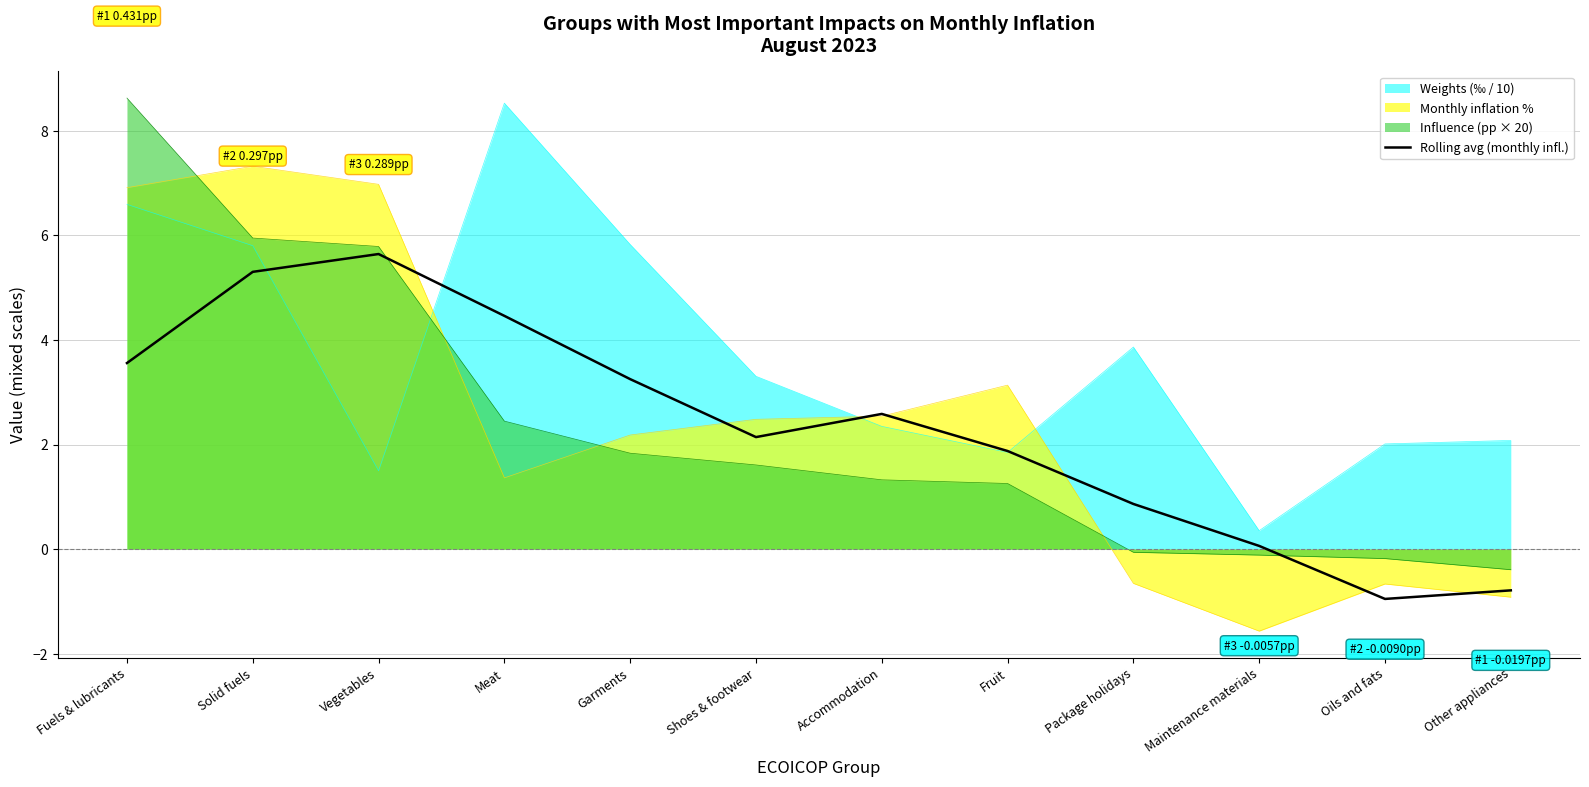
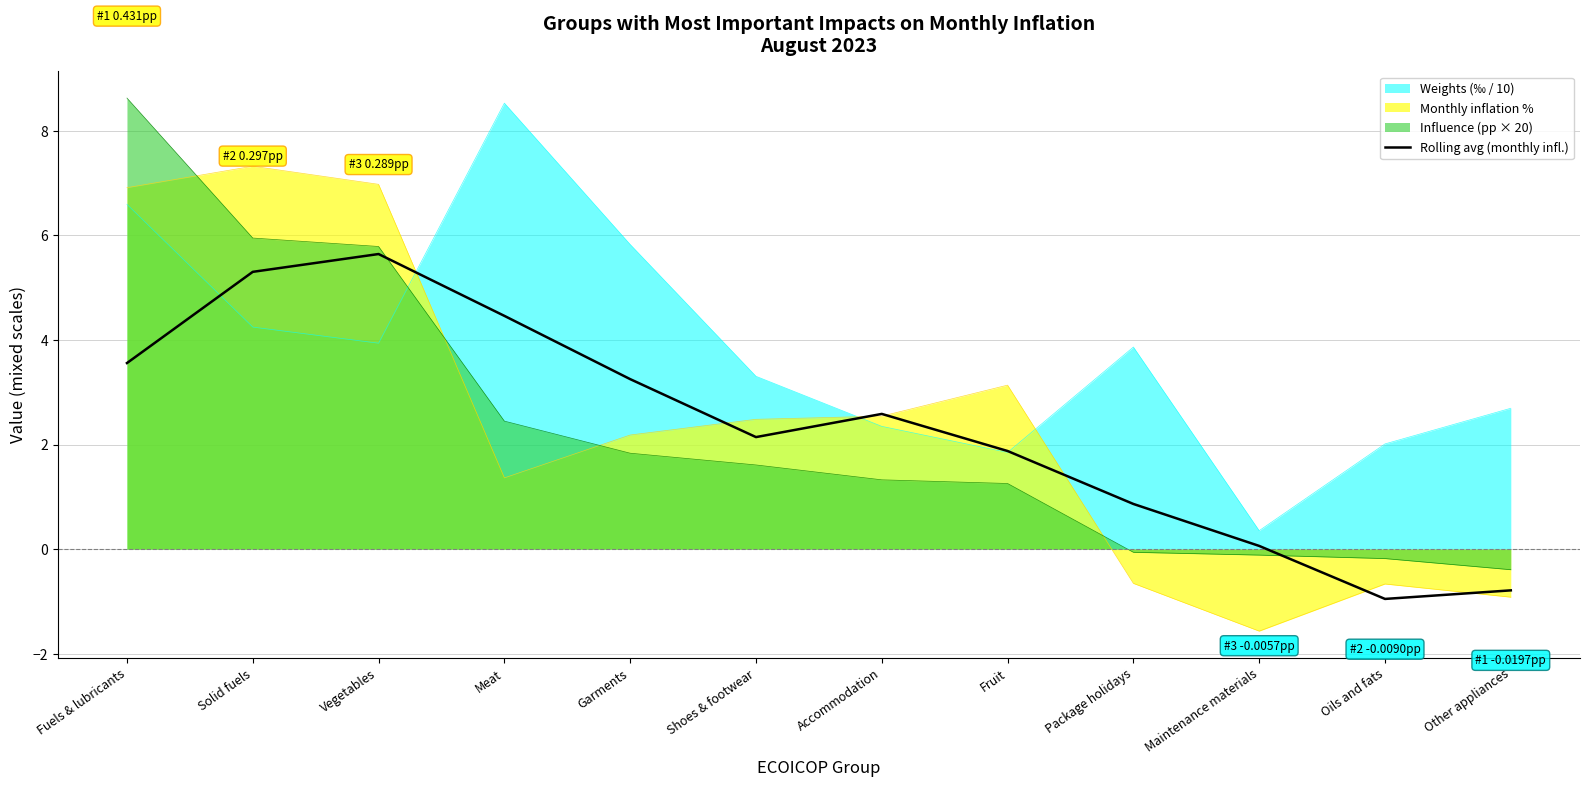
  {
    "Weights (‰ / 10)": {
      "Fuels & lubricants": 6.6,
-     "Solid fuels": 5.8,
-     "Vegetables": 1.5,
+     "Solid fuels": 4.2,
+     "Vegetables": 3.9,
      "Meat": 8.5,
      "Garments": 5.8,
      "Shoes & footwear": 3.3,
      "Accommodation": 2.3,
      "Package holidays": 3.9,
      "Maintenance materials": 0.4,
      "Oils and fats": 2.0,
-     "Other appliances": 2.1
+     "Other appliances": 2.7
    },
    "Rolling avg (monthly infl.)": {
      "Fuels & lubricants": 3.6,
      "Solid fuels": 5.3,
      "Vegetables": 5.6,
      "Meat": 4.5,
      "Garments": 3.3,
      "Shoes & footwear": 2.1,
      "Package holidays": 0.9,
      "Maintenance materials": 0.1,
      "Oils and fats": -1.0,
      "Other appliances": -0.8
    }
  }
